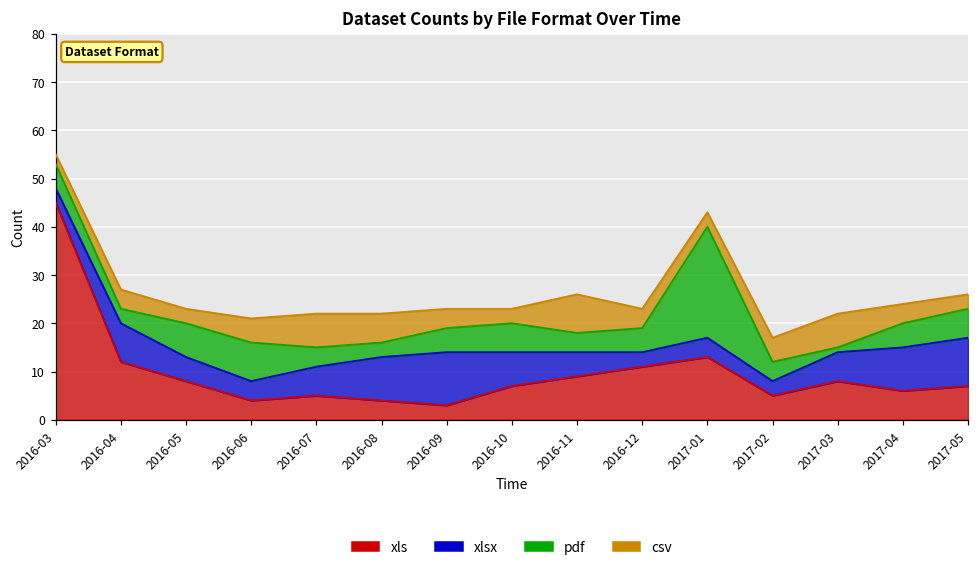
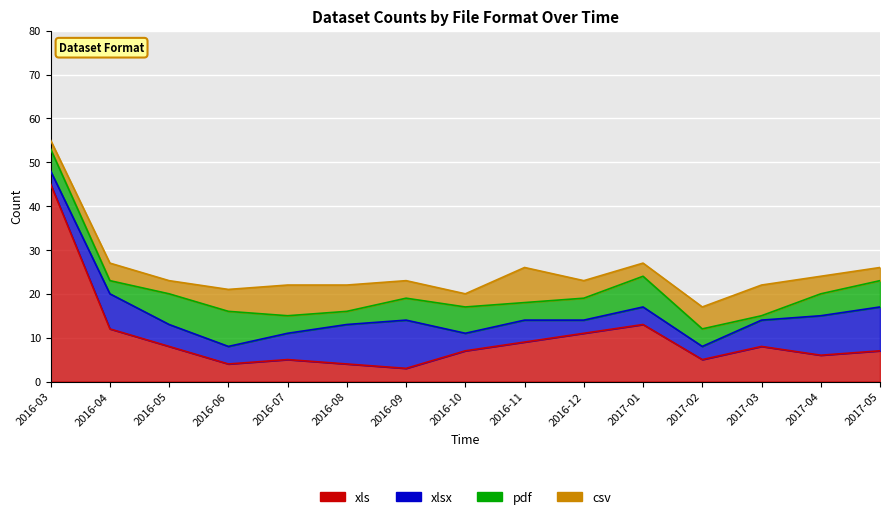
  {
    "xls": {
      "2016-03": 45,
      "2016-04": 12,
      "2016-05": 8,
      "2016-06": 4,
      "2016-07": 5,
      "2016-08": 4,
      "2016-09": 3,
      "2016-10": 7,
      "2016-11": 9,
      "2016-12": 11,
      "2017-01": 13,
      "2017-02": 5,
      "2017-03": 8,
      "2017-04": 6,
      "2017-05": 7
    },
    "xlsx": {
      "2016-03": 3,
      "2016-04": 8,
      "2016-05": 5,
      "2016-06": 4,
      "2016-07": 6,
      "2016-08": 9,
      "2016-09": 11,
-     "2016-10": 7,
+     "2016-10": 4,
      "2016-11": 5,
      "2016-12": 3,
      "2017-01": 4,
      "2017-02": 3,
      "2017-03": 6,
      "2017-04": 9,
      "2017-05": 10
    },
    "pdf": {
      "2016-03": 5,
      "2016-04": 3,
      "2016-05": 7,
      "2016-06": 8,
      "2016-07": 4,
      "2016-08": 3,
      "2016-09": 5,
      "2016-10": 6,
      "2016-11": 4,
      "2016-12": 5,
-     "2017-01": 23,
+     "2017-01": 7,
      "2017-02": 4,
      "2017-03": 1,
      "2017-04": 5,
      "2017-05": 6
    },
    "csv": {
      "2016-03": 2,
      "2016-04": 4,
      "2016-05": 3,
      "2016-06": 5,
      "2016-07": 7,
      "2016-08": 6,
      "2016-09": 4,
      "2016-10": 3,
      "2016-11": 8,
      "2016-12": 4,
      "2017-01": 3,
      "2017-02": 5,
      "2017-03": 7,
      "2017-04": 4,
      "2017-05": 3
    }
  }
